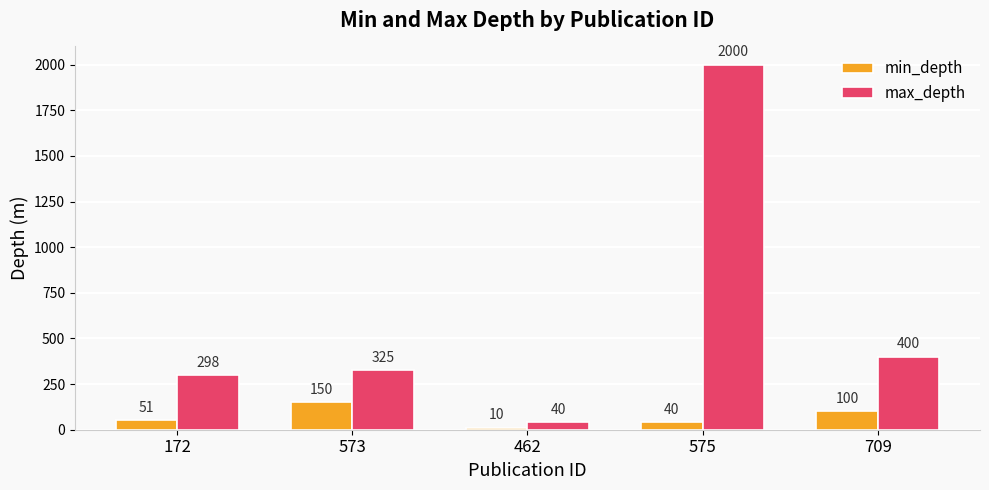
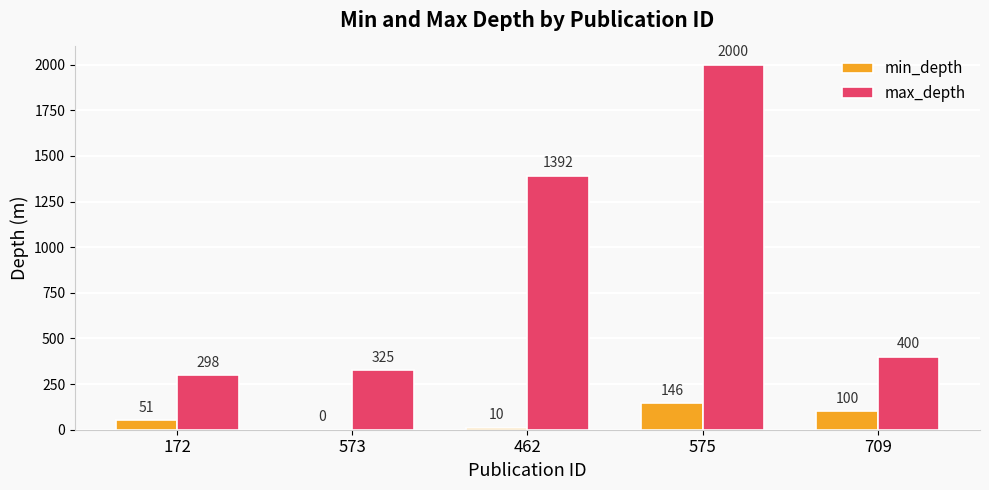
  {
    "min_depth": {
      "172": 51,
-     "573": 150,
+     "573": 0,
      "462": 10,
-     "575": 40,
+     "575": 146,
      "709": 100
    },
    "max_depth": {
      "172": 298,
      "573": 325,
-     "462": 40,
+     "462": 1392,
      "575": 2000,
      "709": 400
    }
  }
